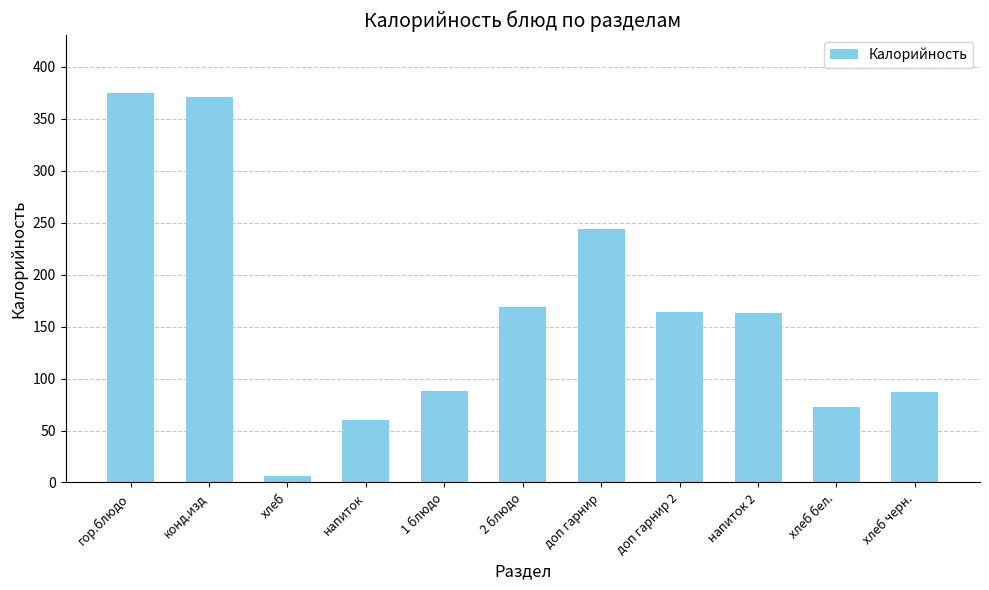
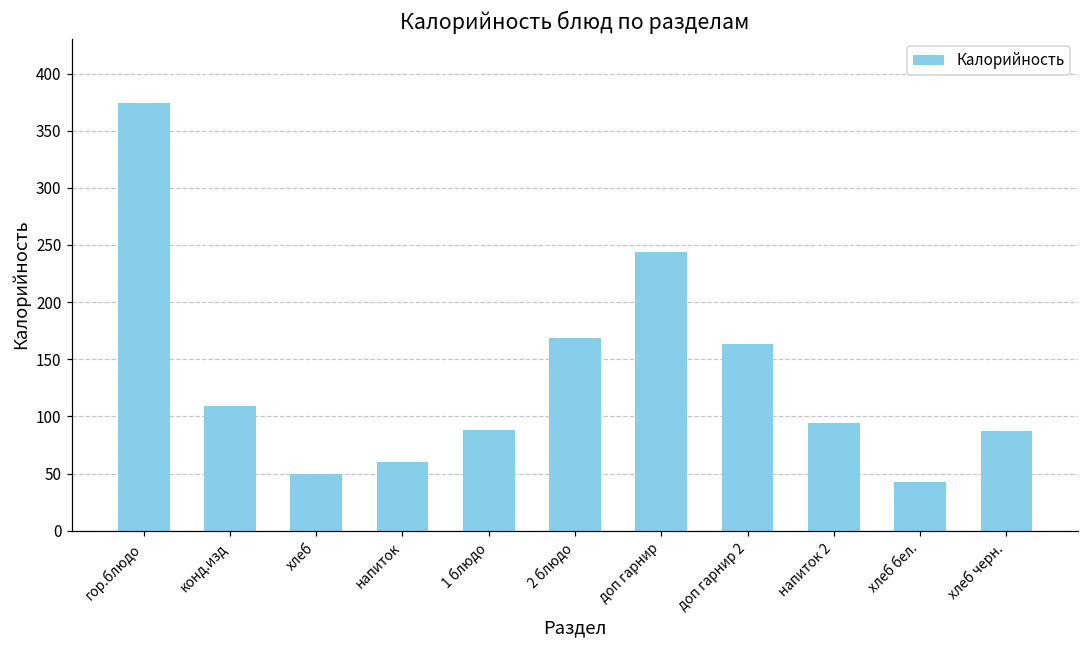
  {
    "гор.блюдо": 374,
-   "конд.изд": 371,
-   "хлеб": 6,
+   "конд.изд": 110,
+   "хлеб": 50,
    "напиток": 60,
    "1 блюдо": 88,
    "2 блюдо": 169,
    "доп гарнир": 244,
    "доп гарнир 2": 164,
-   "напиток 2": 163,
-   "хлеб бел.": 73,
+   "напиток 2": 94,
+   "хлеб бел.": 43,
    "хлеб черн.": 88
  }
